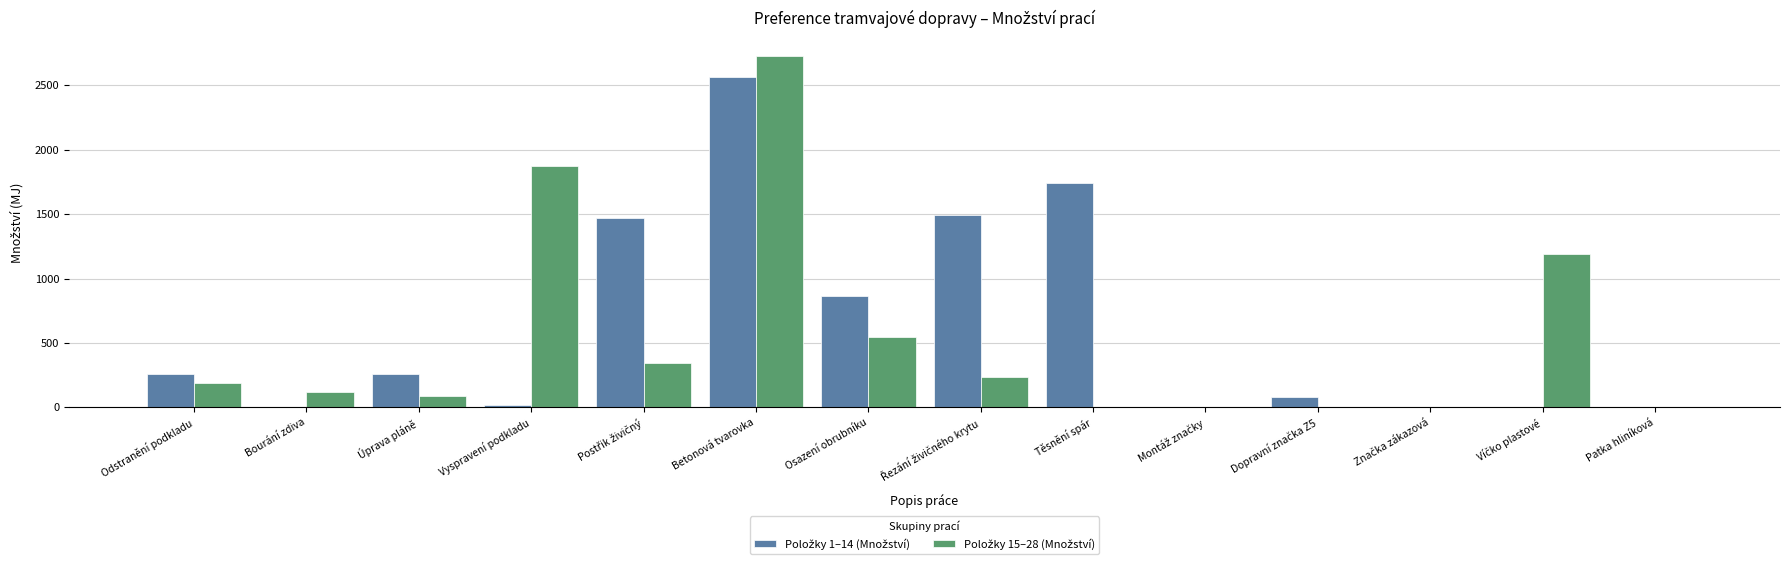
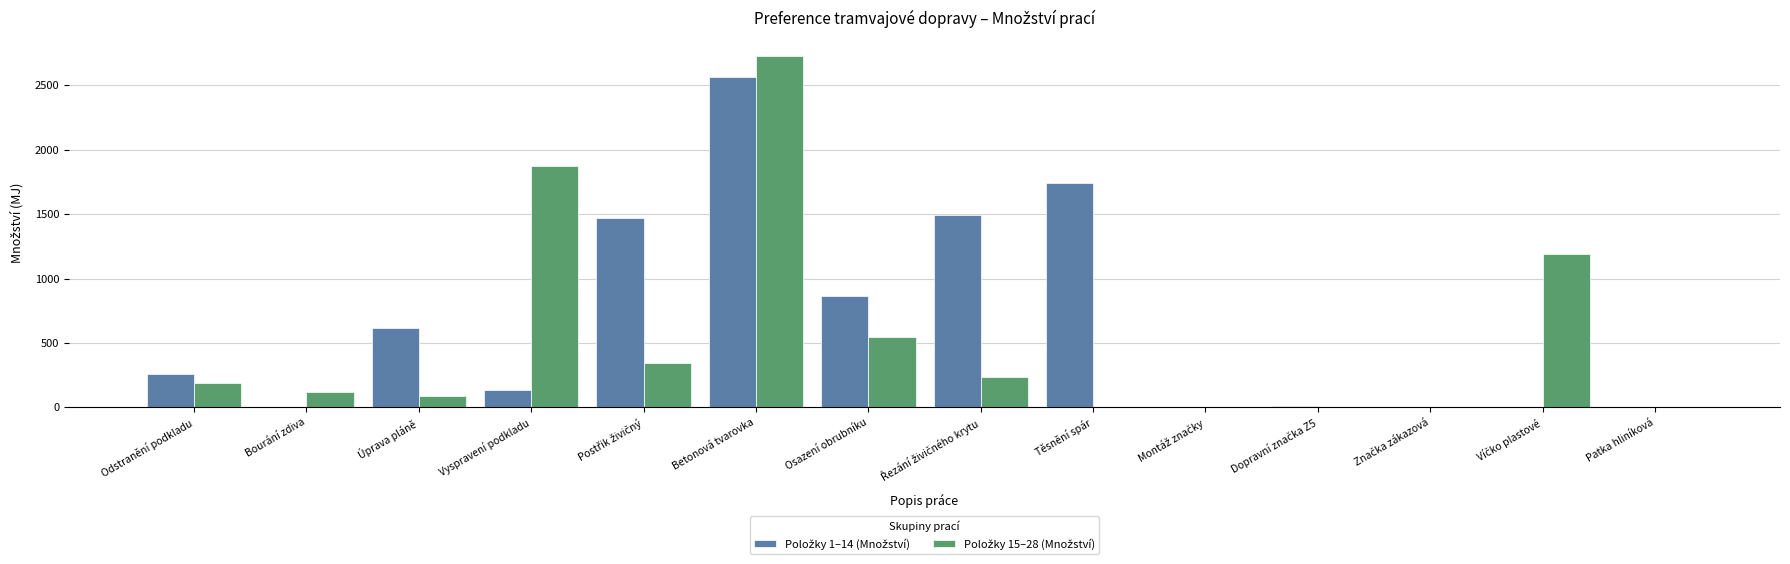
  {
    "Položky 1–14 (Množství)": {
      "Odstranění podkladu": 260,
-     "Úprava pláně": 260,
-     "Vyspravení podkladu": 20,
+     "Úprava pláně": 620,
+     "Vyspravení podkladu": 130,
      "Postřik živičný": 1470,
      "Betonová tvarovka": 2560,
      "Osazení obrubníku": 870,
      "Řezání živičného krytu": 1490,
      "Těsnění spár": 1740,
-     "Dopravní značka Z5": 80
+     "Dopravní značka Z5": 10
    },
    "Položky 15–28 (Množství)": {
      "Odstranění podkladu": 190,
      "Bourání zdiva": 120,
      "Úprava pláně": 90,
      "Vyspravení podkladu": 1870,
      "Postřik živičný": 340,
      "Betonová tvarovka": 2730,
      "Osazení obrubníku": 540,
      "Řezání živičného krytu": 230,
      "Víčko plastové": 1190
    }
  }
